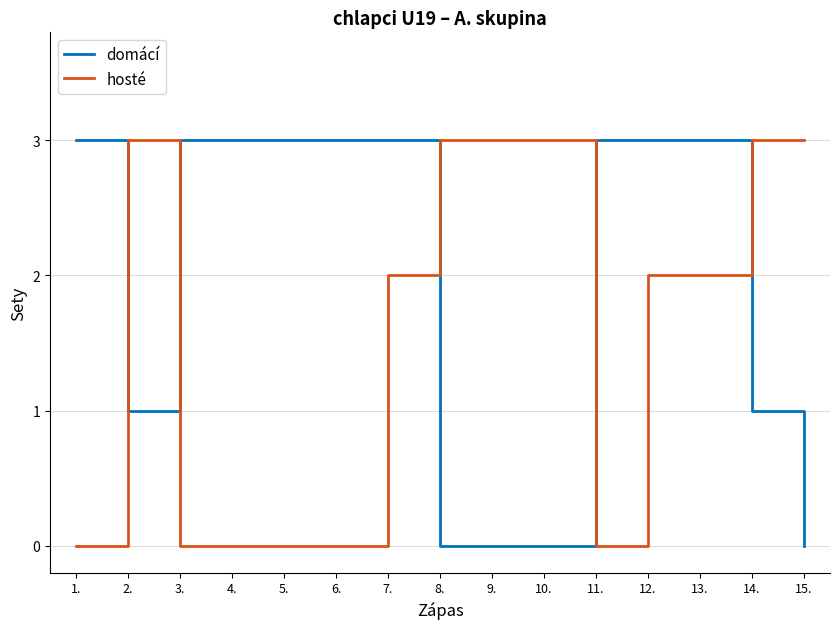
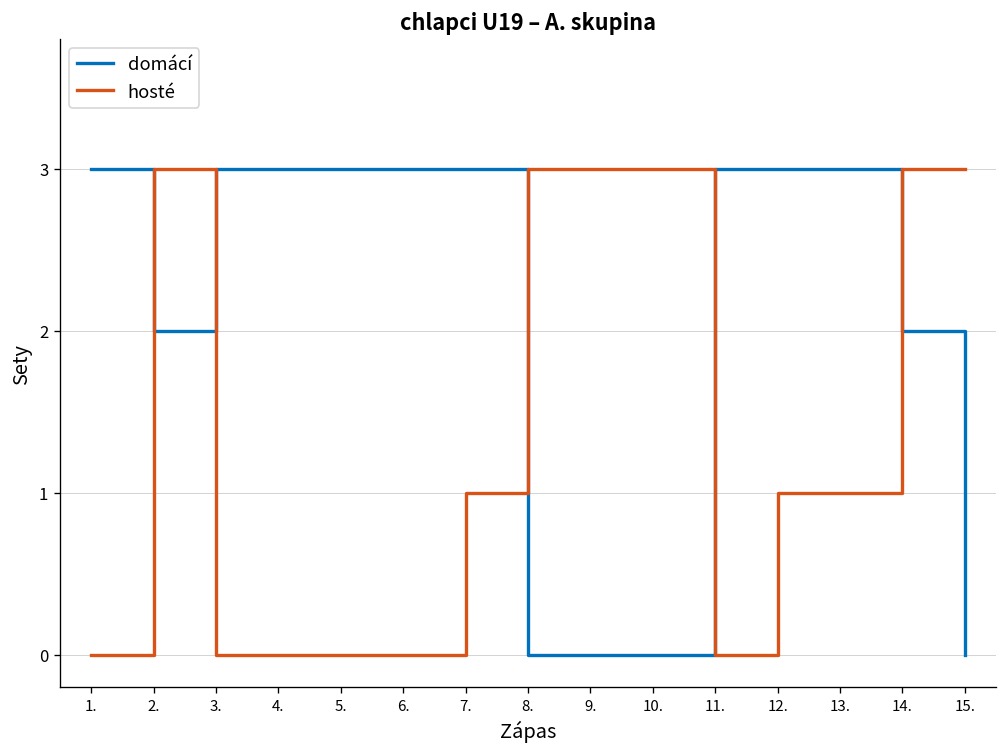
  {
    "domácí": {
      "1.": 3,
-     "2.": 1,
+     "2.": 2,
      "3.": 3,
      "4.": 3,
      "5.": 3,
      "6.": 3,
      "7.": 3,
      "8.": 0,
      "9.": 0,
      "10.": 0,
      "11.": 3,
      "12.": 3,
      "13.": 3,
-     "14.": 1,
+     "14.": 2,
      "15.": 0
    },
    "hosté": {
      "1.": 0,
      "2.": 3,
      "3.": 0,
      "4.": 0,
      "5.": 0,
      "6.": 0,
-     "7.": 2,
+     "7.": 1,
      "8.": 3,
      "9.": 3,
      "10.": 3,
      "11.": 0,
-     "12.": 2,
-     "13.": 2,
+     "12.": 1,
+     "13.": 1,
      "14.": 3,
      "15.": 3
    }
  }
